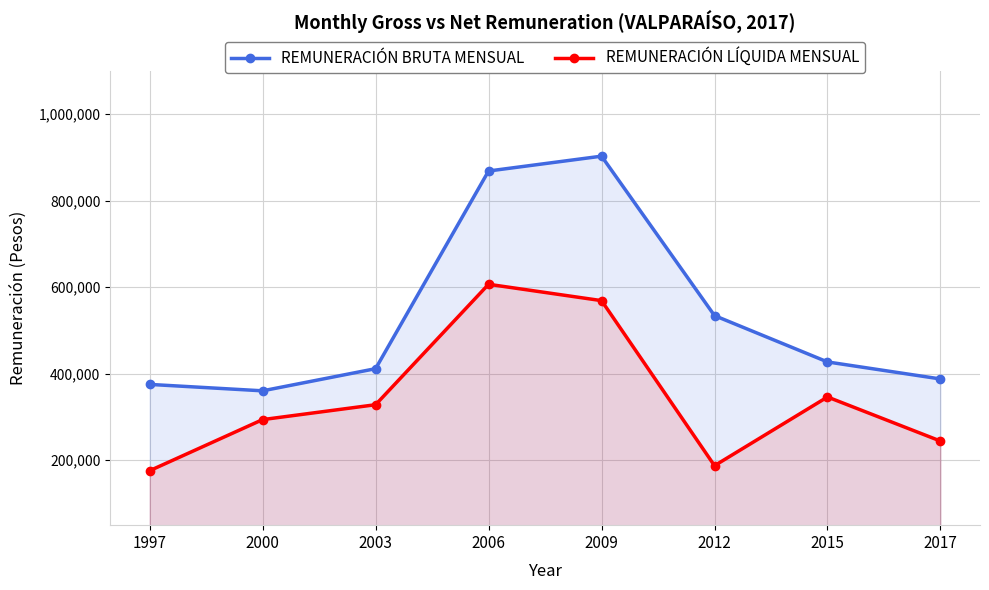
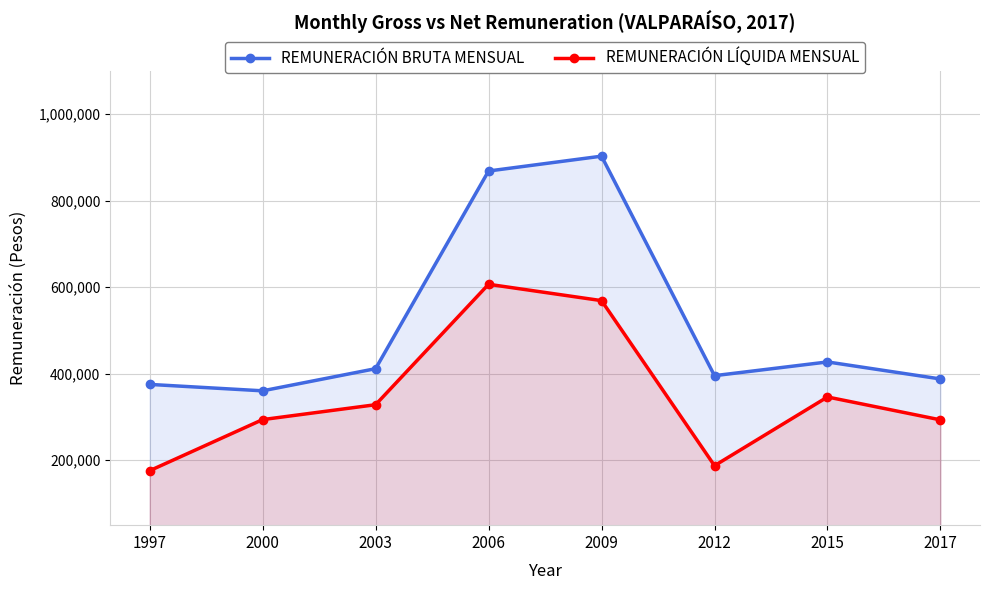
  {
    "REMUNERACIÓN BRUTA MENSUAL": {
      "1997": "380,000",
      "2000": "360,000",
      "2003": "410,000",
      "2006": "870,000",
      "2009": "900,000",
-     "2012": "530,000",
+     "2012": "400,000",
      "2015": "430,000",
      "2017": "390,000"
    },
    "REMUNERACIÓN LÍQUIDA MENSUAL": {
      "1997": "180,000",
      "2000": "290,000",
      "2003": "330,000",
      "2006": "610,000",
      "2009": "570,000",
      "2012": "190,000",
      "2015": "350,000",
-     "2017": "240,000"
+     "2017": "290,000"
    }
  }
